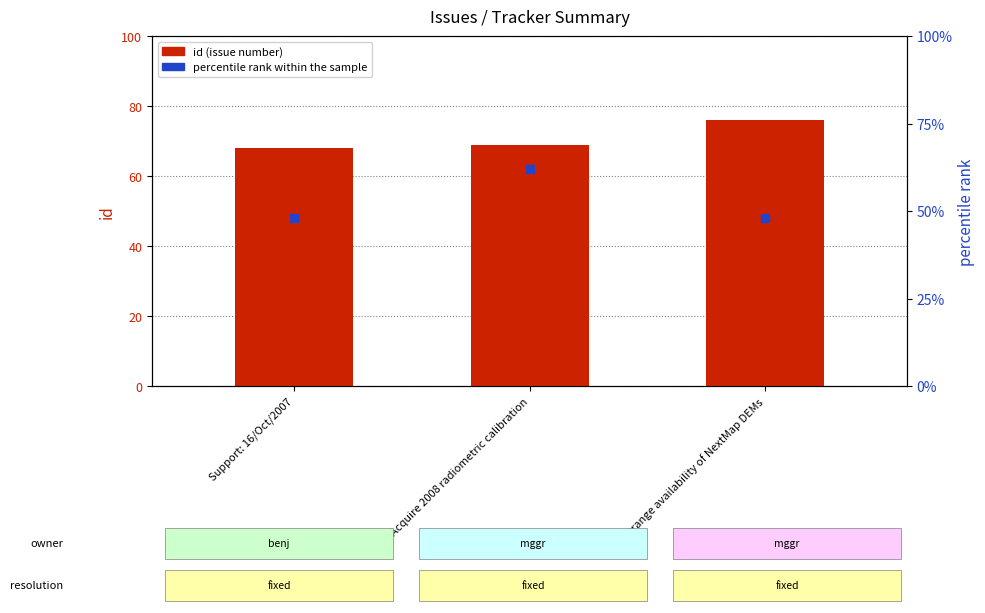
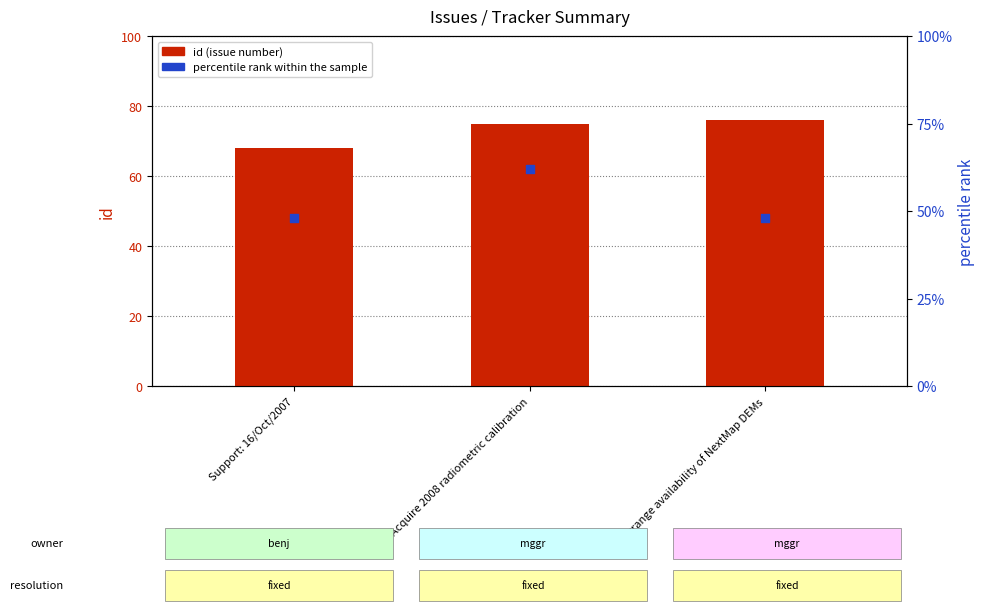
  {
    "id (issue number)": {
      "Support: 16/Oct/2007": 68,
-     "Acquire 2008 radiometric calibration": 69,
+     "Acquire 2008 radiometric calibration": 75,
      "Arrange availability of NextMap DEMs": 76
    }
  }
